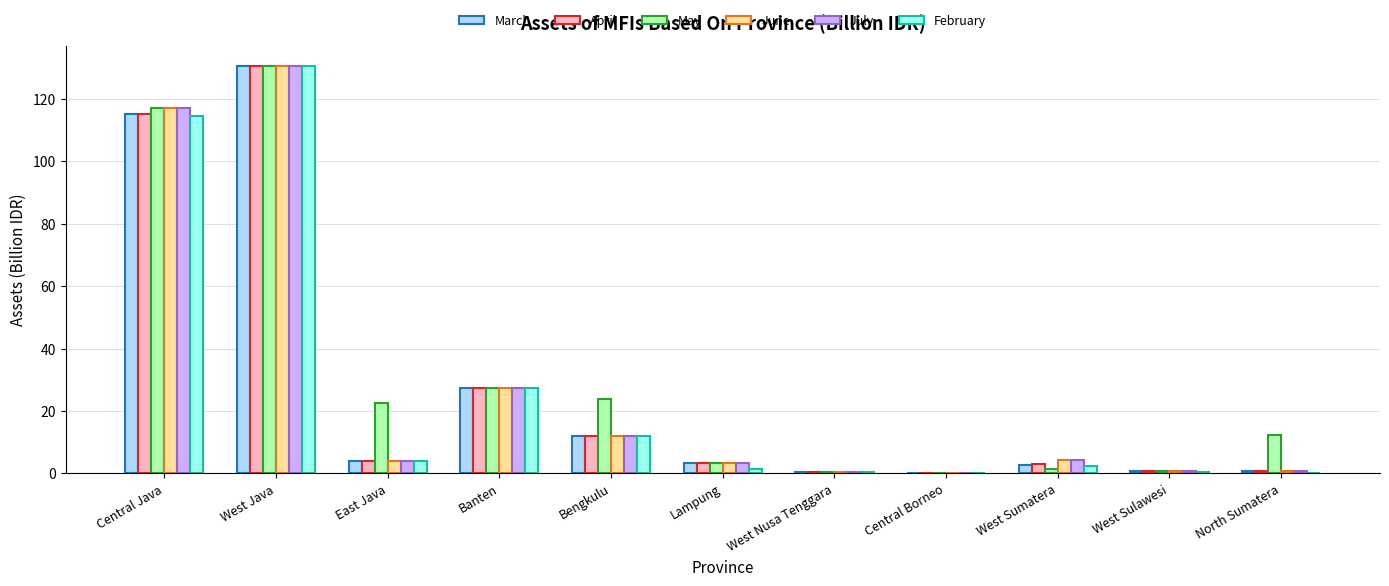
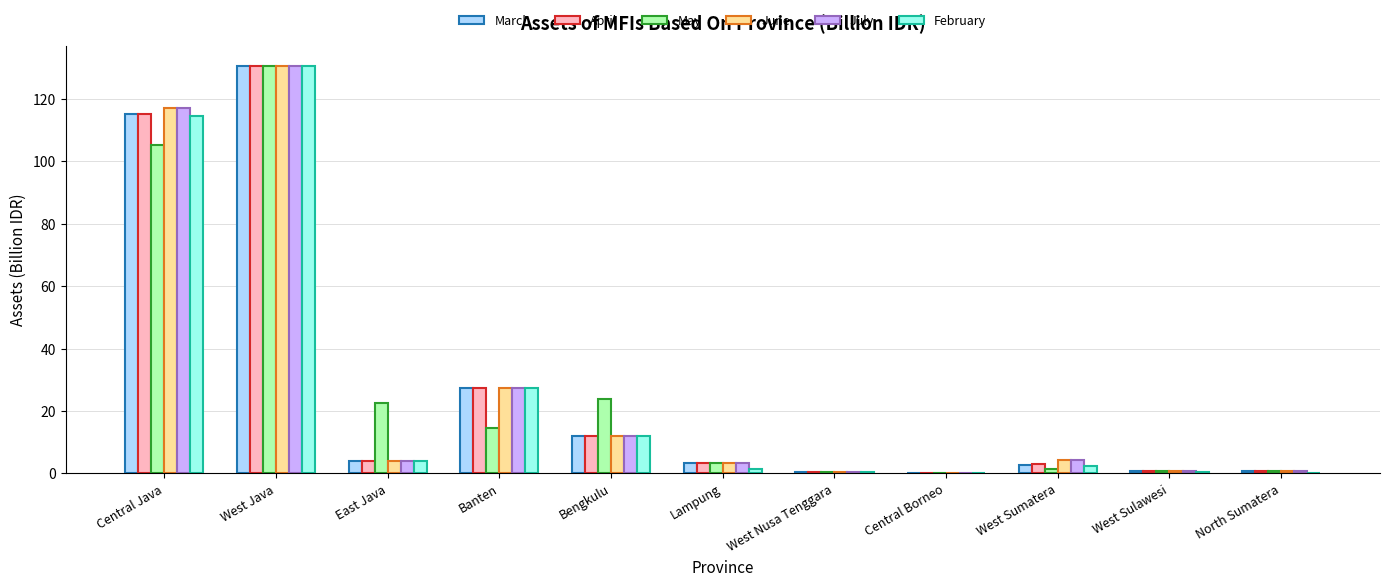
  {
    "May": {
-     "Central Java": 117,
+     "Central Java": 105,
      "West Java": 130,
      "East Java": 22,
-     "Banten": 27,
+     "Banten": 15,
      "Bengkulu": 24,
      "Lampung": 3,
      "West Sumatera": 1,
      "West Sulawesi": 1,
-     "North Sumatera": 12
+     "North Sumatera": 1
    }
  }
